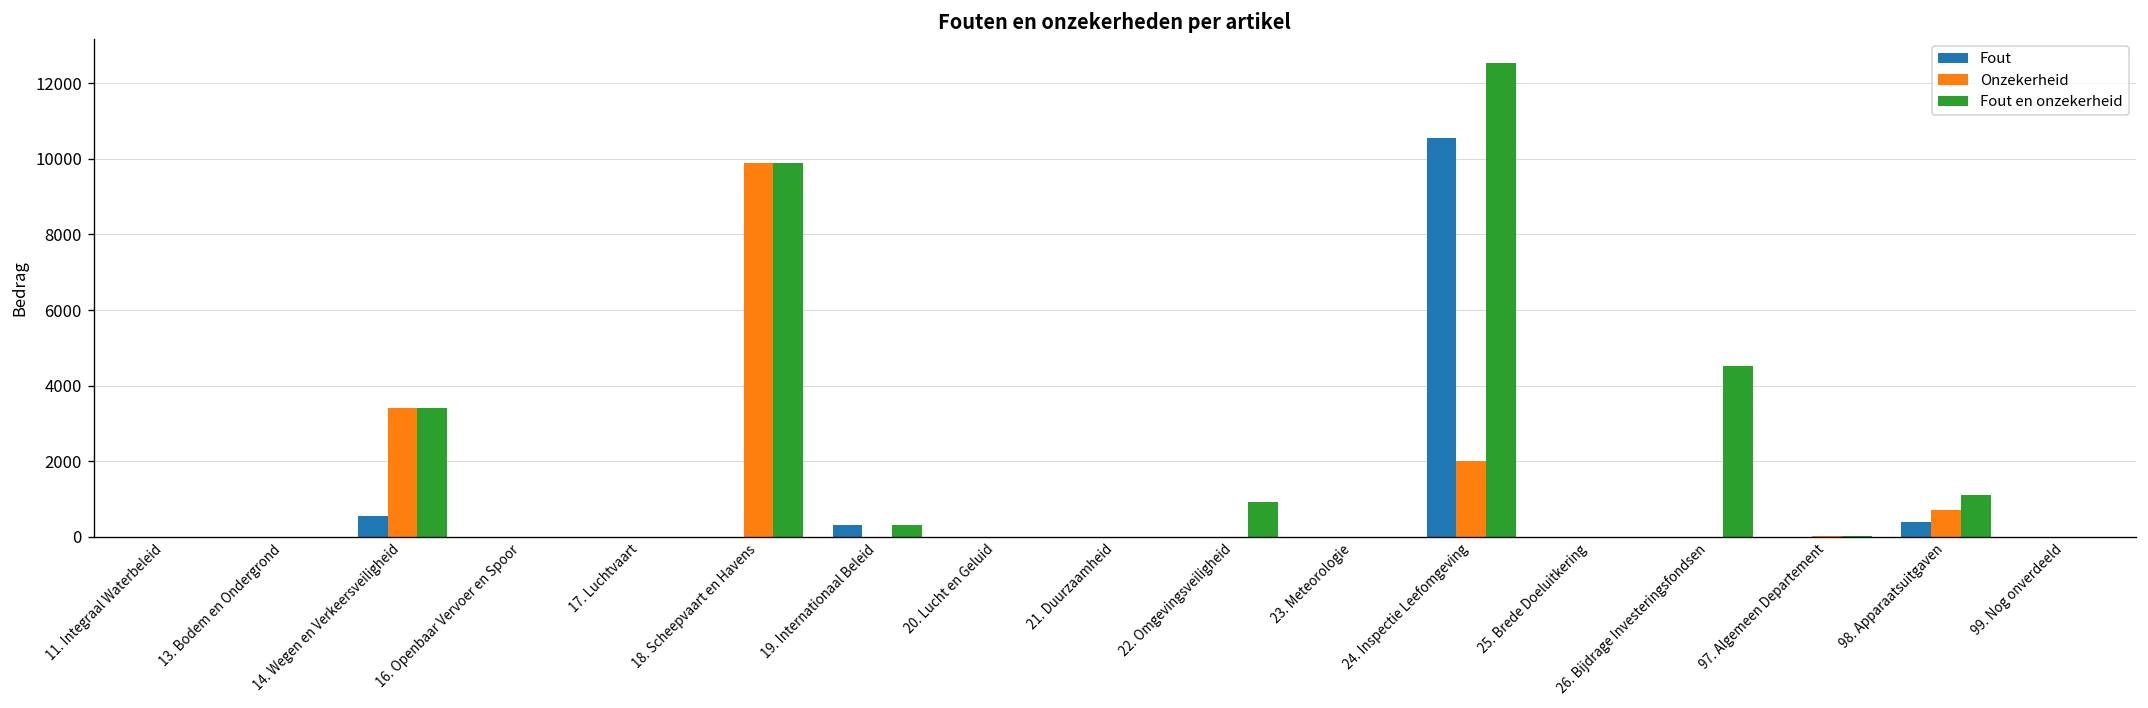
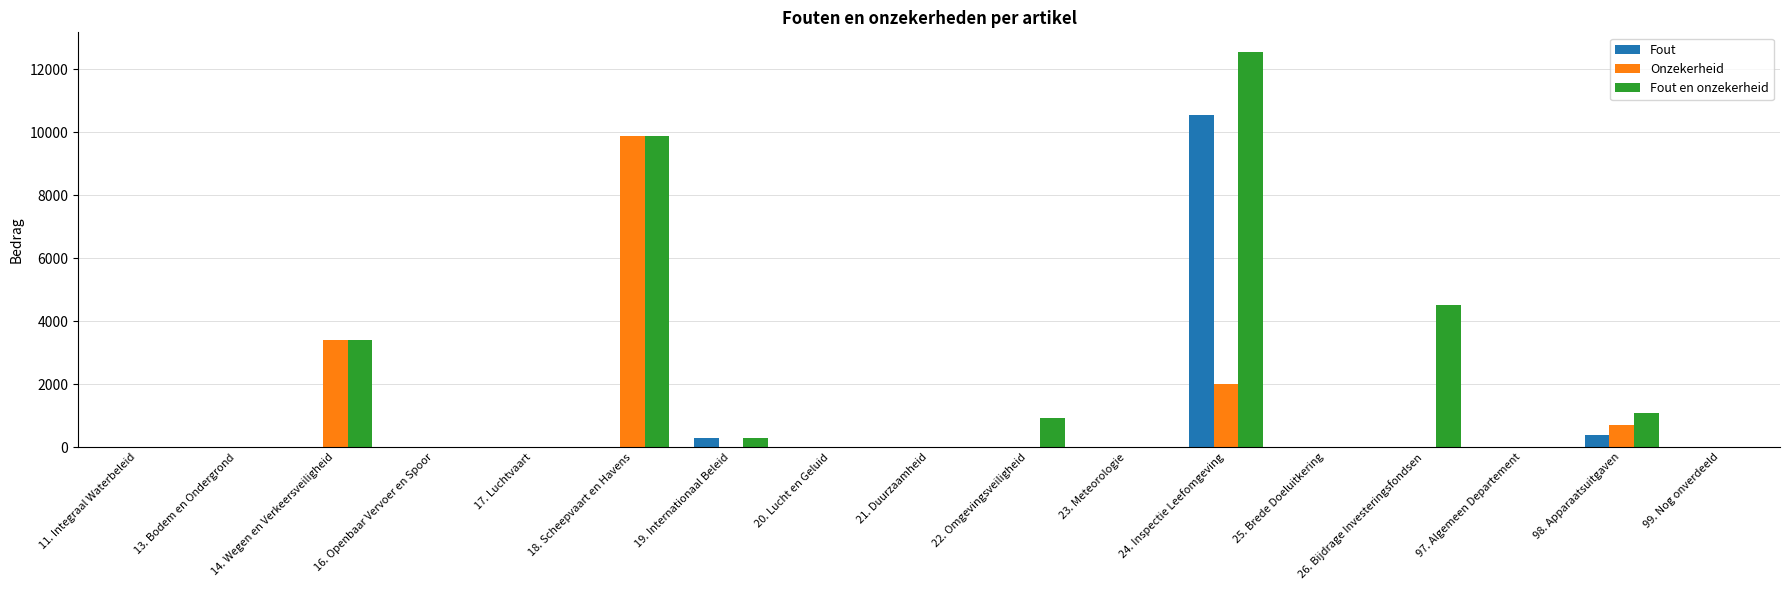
  {
    "Fout": {
      "11. Integraal Waterbeleid": 0,
      "13. Bodem en Ondergrond": 0,
-     "14. Wegen en Verkeersveiligheid": 500,
+     "14. Wegen en Verkeersveiligheid": 0,
      "16. Openbaar Vervoer en Spoor": 0,
      "17. Luchtvaart": 0,
      "18. Scheepvaart en Havens": 0,
      "19. Internationaal Beleid": 300,
      "20. Lucht en Geluid": 0,
      "21. Duurzaamheid": 0,
      "22. Omgevingsveiligheid": 0,
      "23. Meteorologie": 0,
      "24. Inspectie Leefomgeving": 10600,
      "25. Brede Doeluitkering": 0,
      "26. Bijdrage Investeringsfondsen": 0,
      "97. Algemeen Departement": 0,
      "98. Apparaatsuitgaven": 400,
      "99. Nog onverdeeld": 0
    },
    "Onzekerheid": {
      "11. Integraal Waterbeleid": 0,
      "13. Bodem en Ondergrond": 0,
      "14. Wegen en Verkeersveiligheid": 3400,
      "16. Openbaar Vervoer en Spoor": 0,
      "17. Luchtvaart": 0,
      "18. Scheepvaart en Havens": 9900,
      "19. Internationaal Beleid": 0,
      "20. Lucht en Geluid": 0,
      "21. Duurzaamheid": 0,
      "22. Omgevingsveiligheid": 0,
      "23. Meteorologie": 0,
      "24. Inspectie Leefomgeving": 2000,
      "25. Brede Doeluitkering": 0,
      "26. Bijdrage Investeringsfondsen": 0,
      "98. Apparaatsuitgaven": 700,
      "99. Nog onverdeeld": 0
    },
    "Fout en onzekerheid": {
      "11. Integraal Waterbeleid": 0,
      "13. Bodem en Ondergrond": 0,
      "14. Wegen en Verkeersveiligheid": 3400,
      "16. Openbaar Vervoer en Spoor": 0,
      "17. Luchtvaart": 0,
      "18. Scheepvaart en Havens": 9900,
      "19. Internationaal Beleid": 300,
      "20. Lucht en Geluid": 0,
      "21. Duurzaamheid": 0,
      "22. Omgevingsveiligheid": 900,
      "23. Meteorologie": 0,
      "24. Inspectie Leefomgeving": 12600,
      "25. Brede Doeluitkering": 0,
      "26. Bijdrage Investeringsfondsen": 4500,
      "98. Apparaatsuitgaven": 1100,
      "99. Nog onverdeeld": 0
    }
  }
